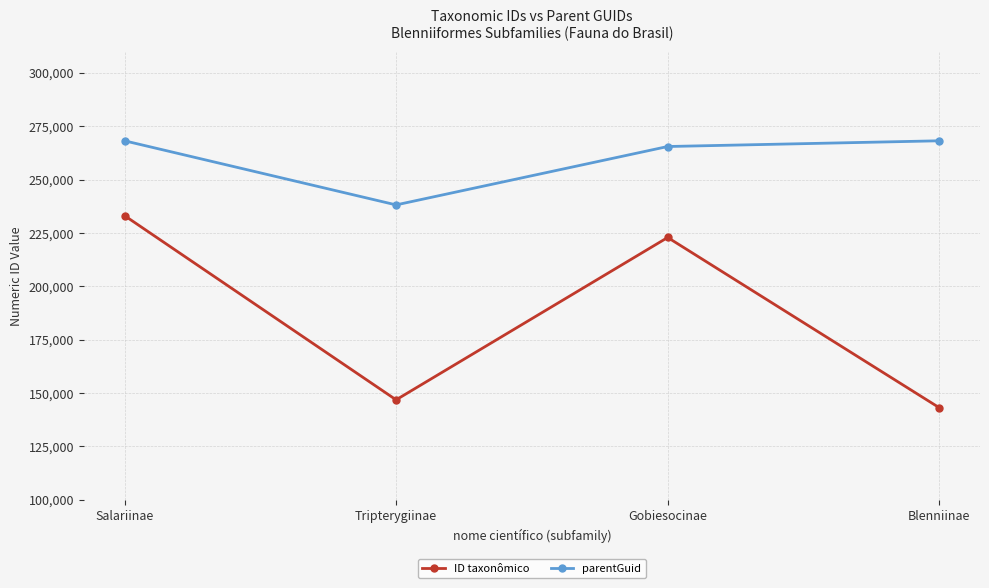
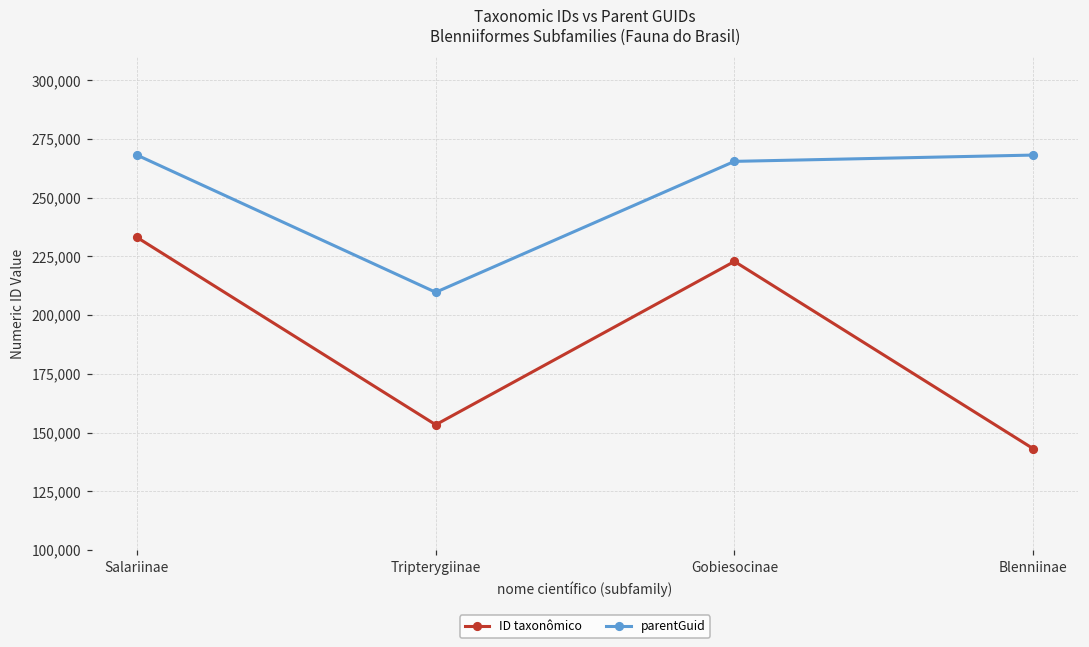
  {
    "ID taxonômico": {
      "Salariinae": "233,000",
-     "Tripterygiinae": "147,000",
+     "Tripterygiinae": "153,000",
      "Gobiesocinae": "223,000",
      "Blenniinae": "143,000"
    },
    "parentGuid": {
      "Salariinae": "268,000",
-     "Tripterygiinae": "238,000",
+     "Tripterygiinae": "210,000",
      "Gobiesocinae": "265,000",
      "Blenniinae": "268,000"
    }
  }
